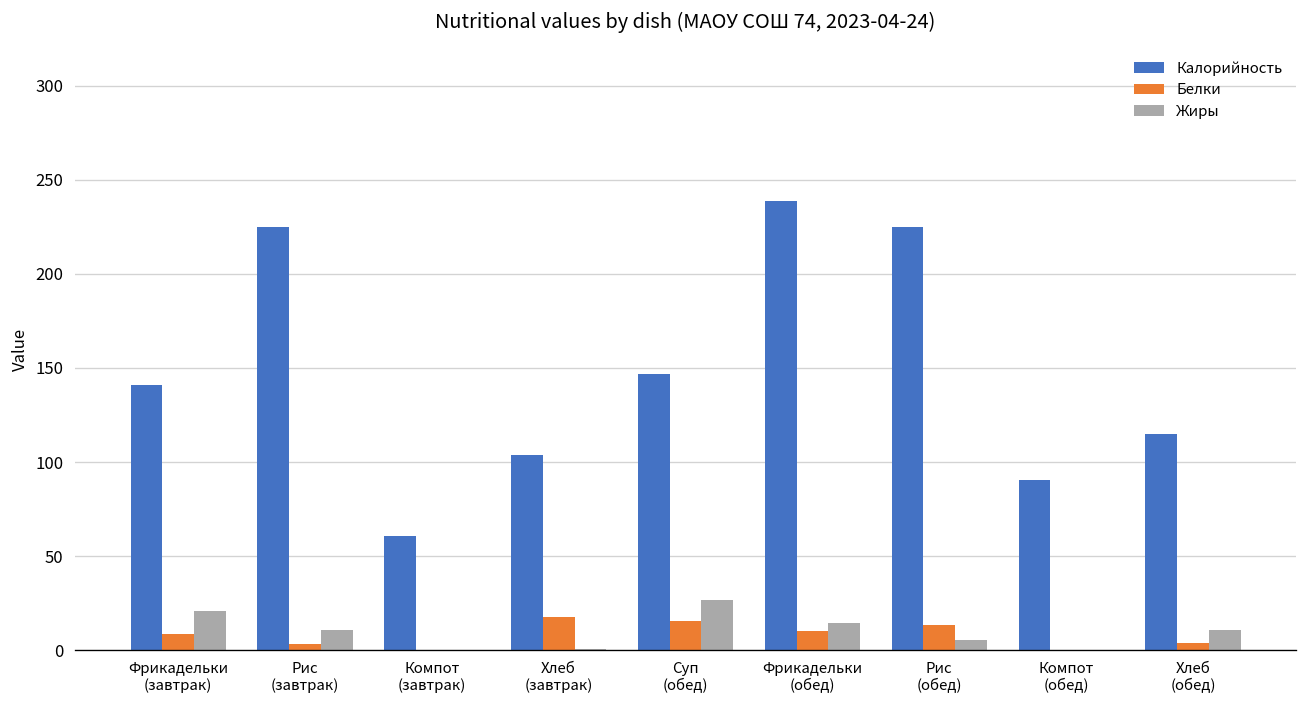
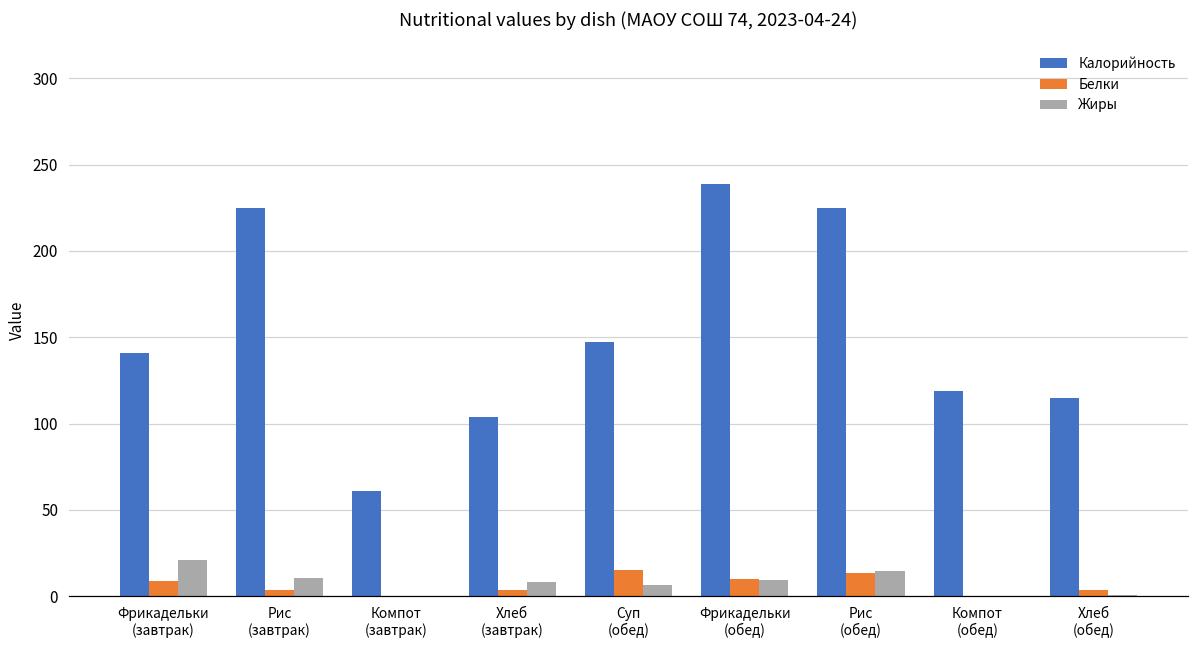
  {
    "Калорийность": {
      "Фрикадельки (завтрак)": 141,
      "Рис (завтрак)": 225,
      "Компот (завтрак)": 61,
      "Хлеб (завтрак)": 104,
      "Суп (обед)": 147,
      "Фрикадельки (обед)": 239,
      "Рис (обед)": 225,
-     "Компот (обед)": 90,
+     "Компот (обед)": 119,
      "Хлеб (обед)": 115
    },
    "Белки": {
      "Фрикадельки (завтрак)": 9,
      "Рис (завтрак)": 3,
-     "Хлеб (завтрак)": 18,
+     "Хлеб (завтрак)": 3,
      "Суп (обед)": 15,
      "Фрикадельки (обед)": 10,
      "Рис (обед)": 13,
      "Хлеб (обед)": 4
    },
    "Жиры": {
      "Фрикадельки (завтрак)": 21,
      "Рис (завтрак)": 11,
      "Компот (завтрак)": 0,
-     "Хлеб (завтрак)": 1,
-     "Суп (обед)": 27,
-     "Фрикадельки (обед)": 15,
-     "Рис (обед)": 6,
-     "Хлеб (обед)": 11
+     "Хлеб (завтрак)": 8,
+     "Суп (обед)": 7,
+     "Фрикадельки (обед)": 9,
+     "Рис (обед)": 15,
+     "Хлеб (обед)": 1
    }
  }
